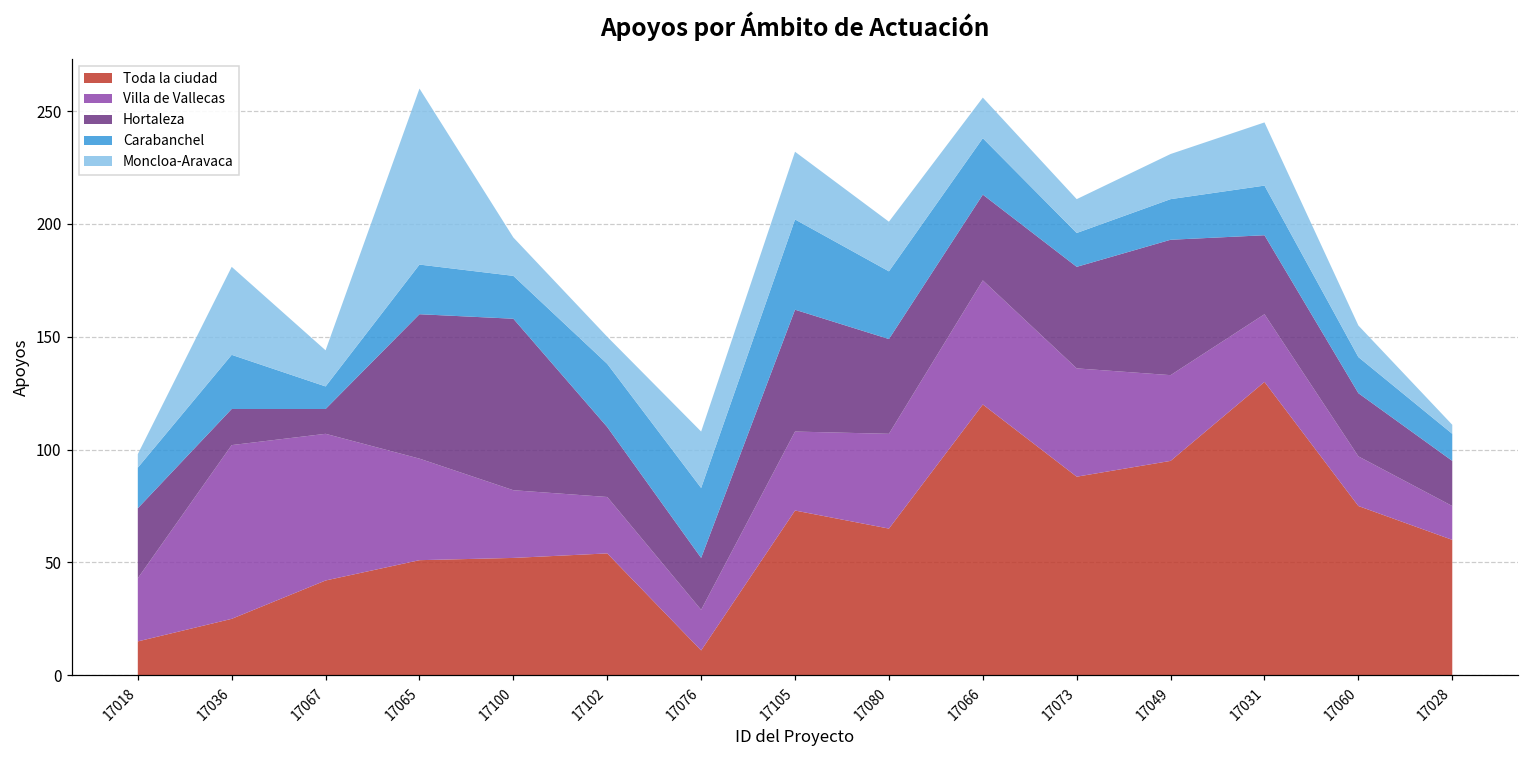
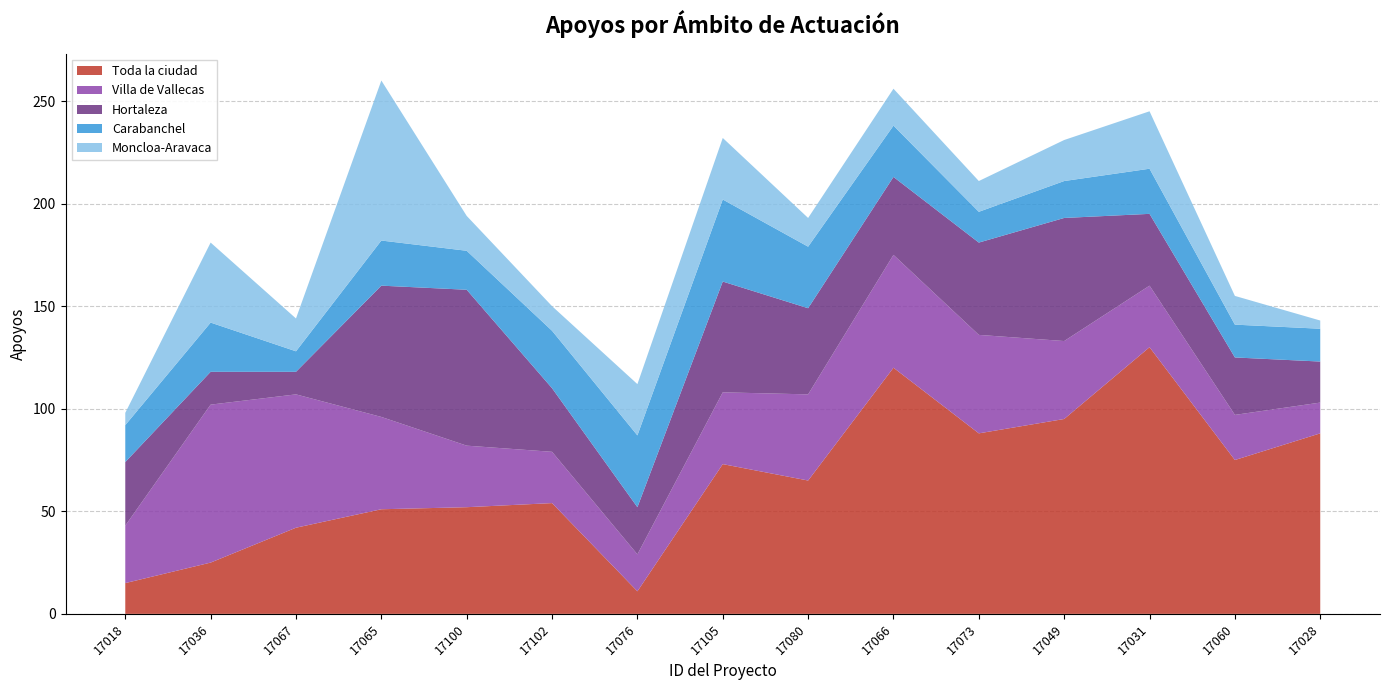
  {
    "Toda la ciudad": {
      "17018": 15,
      "17036": 25,
      "17067": 42,
      "17065": 51,
      "17100": 52,
      "17102": 54,
      "17076": 11,
      "17105": 73,
      "17080": 65,
      "17066": 120,
      "17073": 88,
      "17049": 95,
      "17031": 130,
      "17060": 75,
-     "17028": 60
+     "17028": 88
    },
    "Carabanchel": {
      "17018": 18,
      "17036": 24,
      "17067": 10,
      "17065": 22,
      "17100": 19,
      "17102": 28,
-     "17076": 31,
+     "17076": 35,
      "17105": 40,
      "17080": 30,
      "17066": 25,
      "17073": 15,
      "17049": 18,
      "17031": 22,
      "17060": 16,
-     "17028": 12
+     "17028": 16
    },
    "Moncloa-Aravaca": {
      "17018": 6,
      "17036": 39,
      "17067": 16,
      "17065": 78,
      "17100": 17,
      "17102": 12,
      "17076": 25,
      "17105": 30,
-     "17080": 22,
+     "17080": 14,
      "17066": 18,
      "17073": 15,
      "17049": 20,
      "17031": 28,
      "17060": 14,
      "17028": 4
    }
  }
